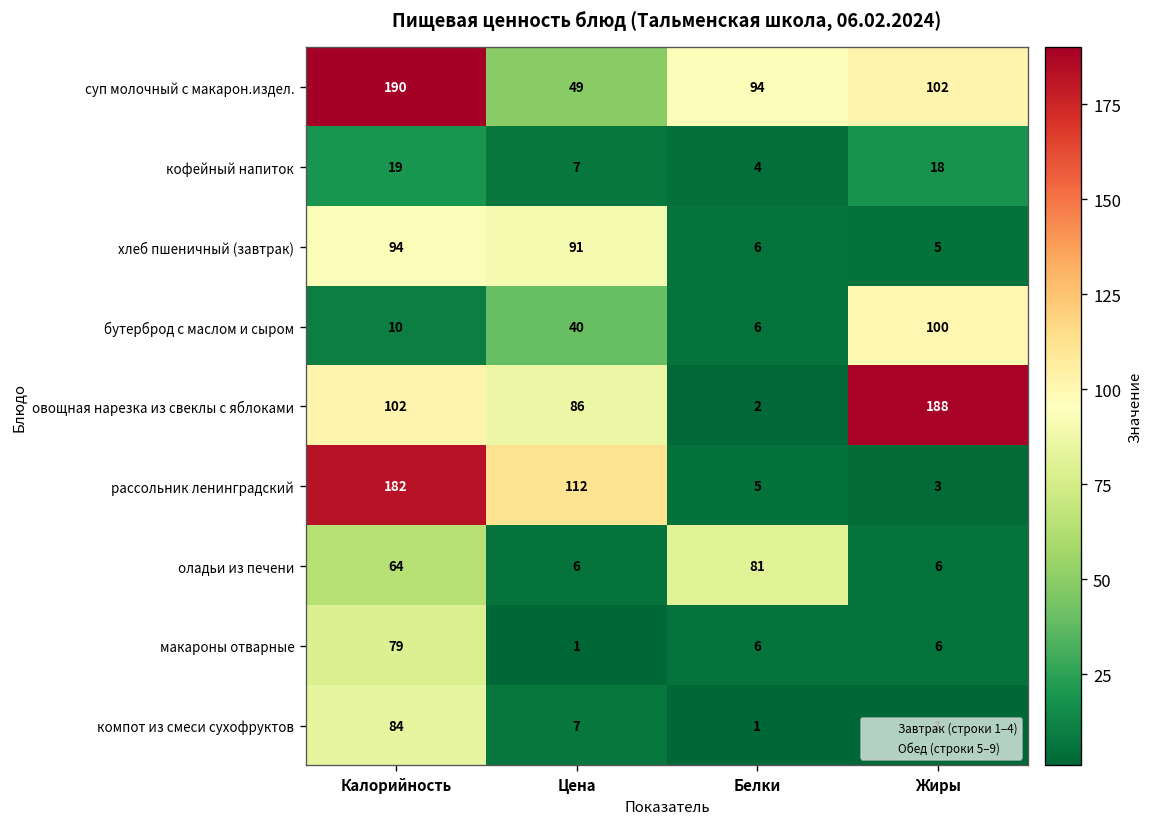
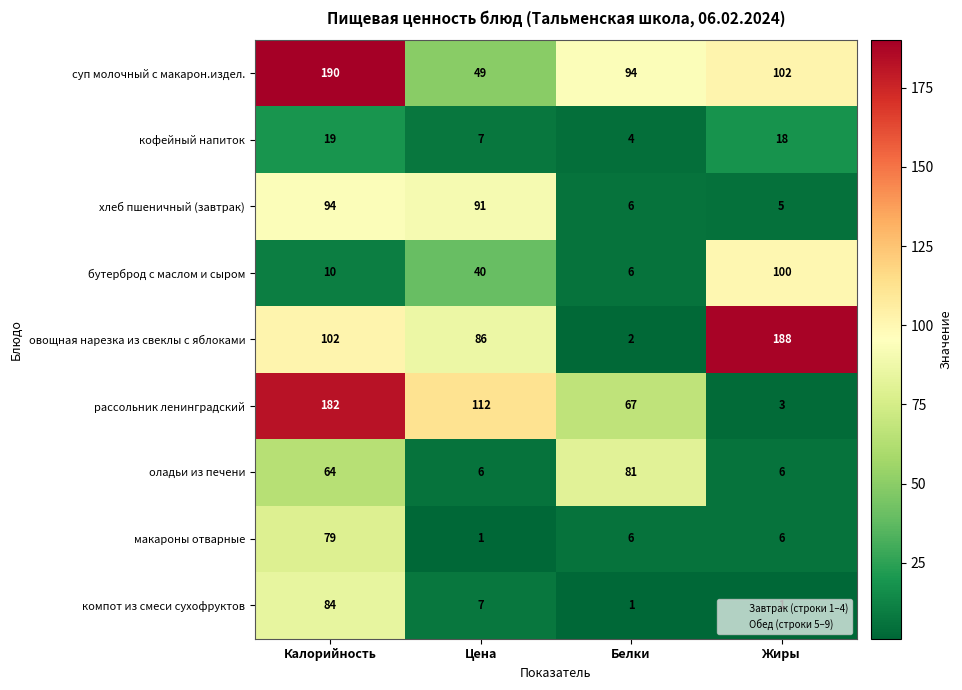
  {
    "суп молочный с макарон.издел.": {
      "Калорийность": 190,
      "Цена": 49,
      "Белки": 94,
      "Жиры": 102
    },
    "кофейный напиток": {
      "Калорийность": 19,
      "Цена": 7,
      "Белки": 4,
      "Жиры": 18
    },
    "хлеб пшеничный (завтрак)": {
      "Калорийность": 94,
      "Цена": 91,
      "Белки": 6,
      "Жиры": 5
    },
    "бутерброд с маслом и сыром": {
      "Калорийность": 10,
      "Цена": 40,
      "Белки": 6,
      "Жиры": 100
    },
    "овощная нарезка из свеклы с яблоками": {
      "Калорийность": 102,
      "Цена": 86,
      "Белки": 2,
      "Жиры": 188
    },
    "рассольник ленинградский": {
      "Калорийность": 182,
      "Цена": 112,
-     "Белки": 5,
+     "Белки": 67,
      "Жиры": 3
    },
    "оладьи из печени": {
      "Калорийность": 64,
      "Цена": 6,
      "Белки": 81,
      "Жиры": 6
    },
    "макароны отварные": {
      "Калорийность": 79,
      "Цена": 1,
      "Белки": 6,
      "Жиры": 6
    },
    "компот из смеси сухофруктов": {
      "Калорийность": 84,
      "Цена": 7,
      "Белки": 1
    }
  }
